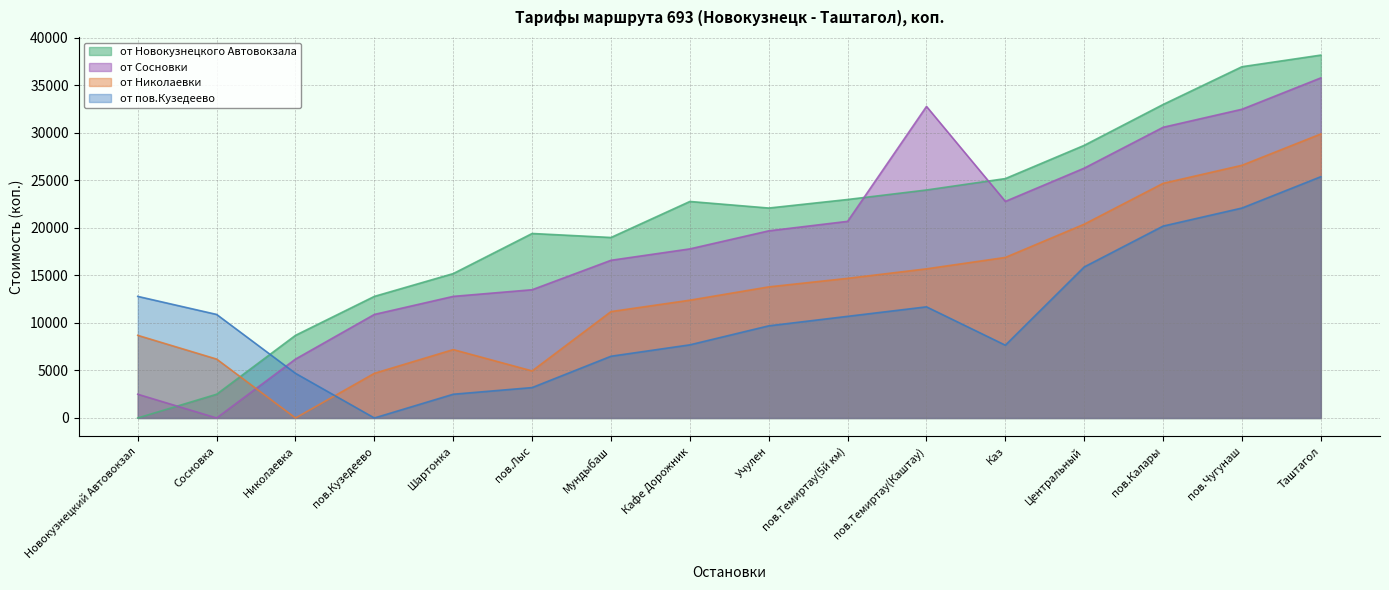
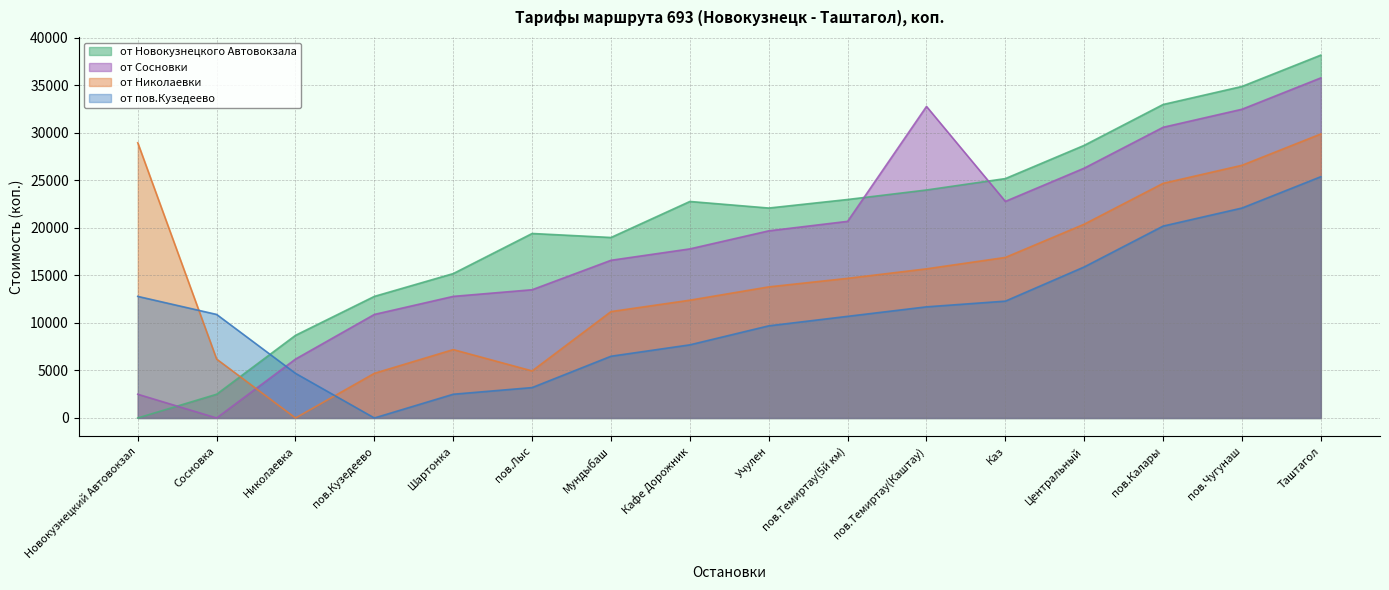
  {
    "от Новокузнецкого Автовокзала": {
      "Новокузнецкий Автовокзал": 0,
      "Сосновка": 3000,
      "Николаевка": 9000,
      "пов.Кузедеево": 13000,
      "Шартонка": 15000,
      "пов.Лыс": 19000,
      "Мундыбаш": 19000,
      "Кафе Дорожник": 23000,
      "Учулен": 22000,
      "пов.Темиртау(5й км)": 23000,
      "пов.Темиртау(Каштау)": 24000,
      "Каз": 25000,
      "Центральный": 29000,
      "пов.Калары": 33000,
-     "пов.Чугунаш": 37000,
+     "пов.Чугунаш": 35000,
      "Таштагол": 38000
    },
    "от Сосновки": {
      "Новокузнецкий Автовокзал": 3000,
      "Сосновка": 0,
      "Николаевка": 6000,
      "пов.Кузедеево": 11000,
      "Шартонка": 13000,
      "пов.Лыс": 14000,
      "Мундыбаш": 17000,
      "Кафе Дорожник": 18000,
      "Учулен": 20000,
      "пов.Темиртау(5й км)": 21000,
      "пов.Темиртау(Каштау)": 33000,
      "Каз": 23000,
      "Центральный": 26000,
      "пов.Калары": 31000,
      "пов.Чугунаш": 33000,
      "Таштагол": 36000
    },
    "от Николаевки": {
-     "Новокузнецкий Автовокзал": 9000,
+     "Новокузнецкий Автовокзал": 29000,
      "Сосновка": 6000,
      "Николаевка": 0,
      "пов.Кузедеево": 5000,
      "Шартонка": 7000,
      "пов.Лыс": 5000,
      "Мундыбаш": 11000,
      "Кафе Дорожник": 12000,
      "Учулен": 14000,
      "пов.Темиртау(5й км)": 15000,
      "пов.Темиртау(Каштау)": 16000,
      "Каз": 17000,
      "Центральный": 20000,
      "пов.Калары": 25000,
      "пов.Чугунаш": 27000,
      "Таштагол": 30000
    },
    "от пов.Кузедеево": {
      "Новокузнецкий Автовокзал": 13000,
      "Сосновка": 11000,
      "Николаевка": 5000,
      "пов.Кузедеево": 0,
      "Шартонка": 3000,
      "пов.Лыс": 3000,
      "Мундыбаш": 7000,
      "Кафе Дорожник": 8000,
      "Учулен": 10000,
      "пов.Темиртау(5й км)": 11000,
      "пов.Темиртау(Каштау)": 12000,
-     "Каз": 8000,
+     "Каз": 12000,
      "Центральный": 16000,
      "пов.Калары": 20000,
      "пов.Чугунаш": 22000,
      "Таштагол": 25000
    }
  }
